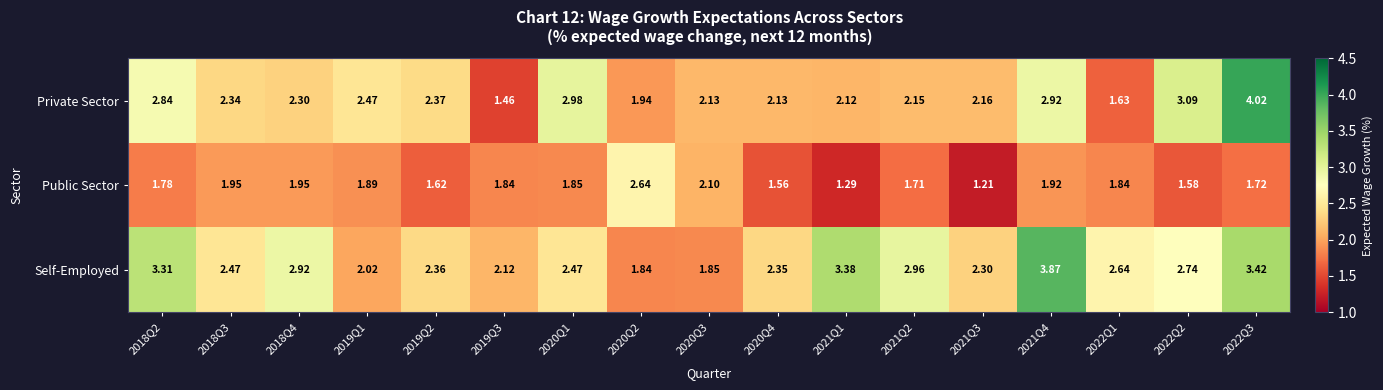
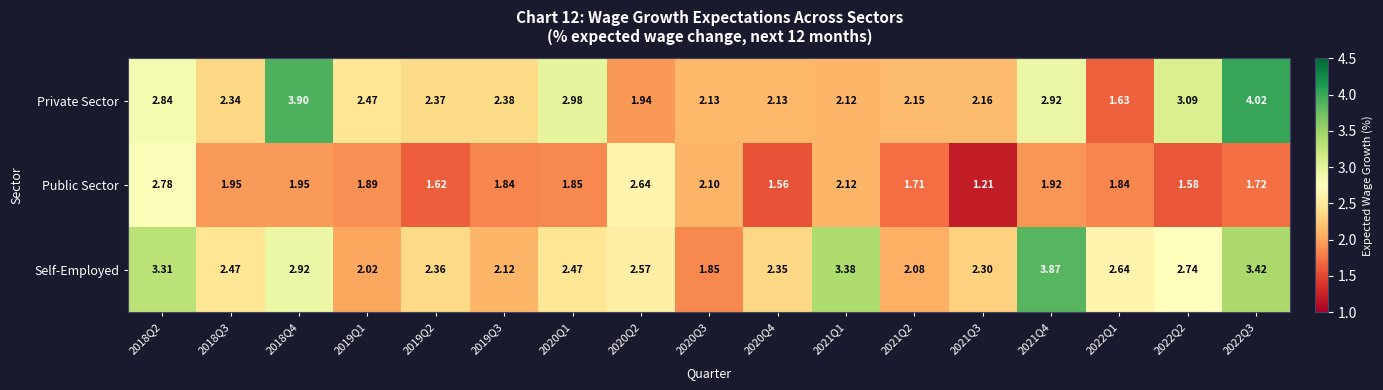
  {
    "Private Sector": {
      "2018Q2": 2.84,
      "2018Q3": 2.34,
-     "2018Q4": 2.30,
+     "2018Q4": 3.90,
      "2019Q1": 2.47,
      "2019Q2": 2.37,
-     "2019Q3": 1.46,
+     "2019Q3": 2.38,
      "2020Q1": 2.98,
      "2020Q2": 1.94,
      "2020Q3": 2.13,
      "2020Q4": 2.13,
      "2021Q1": 2.12,
      "2021Q2": 2.15,
      "2021Q3": 2.16,
      "2021Q4": 2.92,
      "2022Q1": 1.63,
      "2022Q2": 3.09,
      "2022Q3": 4.02
    },
    "Public Sector": {
-     "2018Q2": 1.78,
+     "2018Q2": 2.78,
      "2018Q3": 1.95,
      "2018Q4": 1.95,
      "2019Q1": 1.89,
      "2019Q2": 1.62,
      "2019Q3": 1.84,
      "2020Q1": 1.85,
      "2020Q2": 2.64,
      "2020Q3": 2.10,
      "2020Q4": 1.56,
-     "2021Q1": 1.29,
+     "2021Q1": 2.12,
      "2021Q2": 1.71,
      "2021Q3": 1.21,
      "2021Q4": 1.92,
      "2022Q1": 1.84,
      "2022Q2": 1.58,
      "2022Q3": 1.72
    },
    "Self-Employed": {
      "2018Q2": 3.31,
      "2018Q3": 2.47,
      "2018Q4": 2.92,
      "2019Q1": 2.02,
      "2019Q2": 2.36,
      "2019Q3": 2.12,
      "2020Q1": 2.47,
-     "2020Q2": 1.84,
+     "2020Q2": 2.57,
      "2020Q3": 1.85,
      "2020Q4": 2.35,
      "2021Q1": 3.38,
-     "2021Q2": 2.96,
+     "2021Q2": 2.08,
      "2021Q3": 2.30,
      "2021Q4": 3.87,
      "2022Q1": 2.64,
      "2022Q2": 2.74,
      "2022Q3": 3.42
    }
  }
